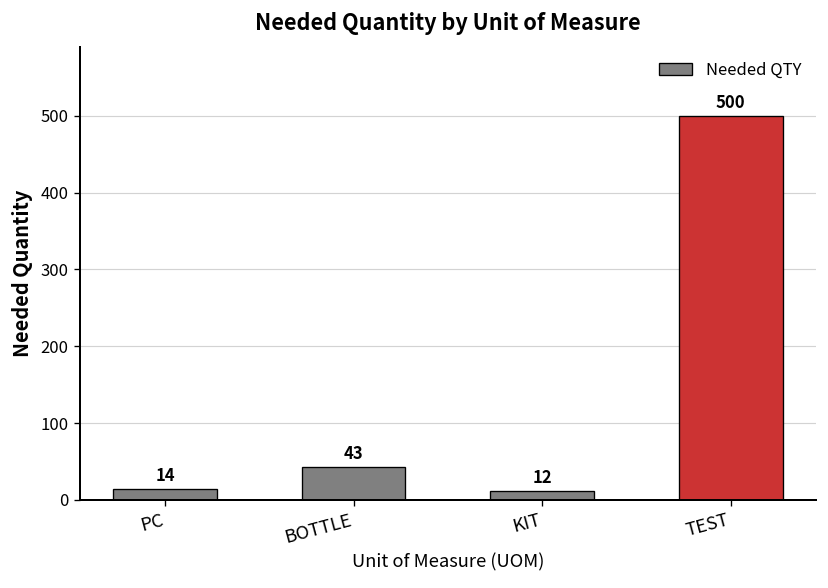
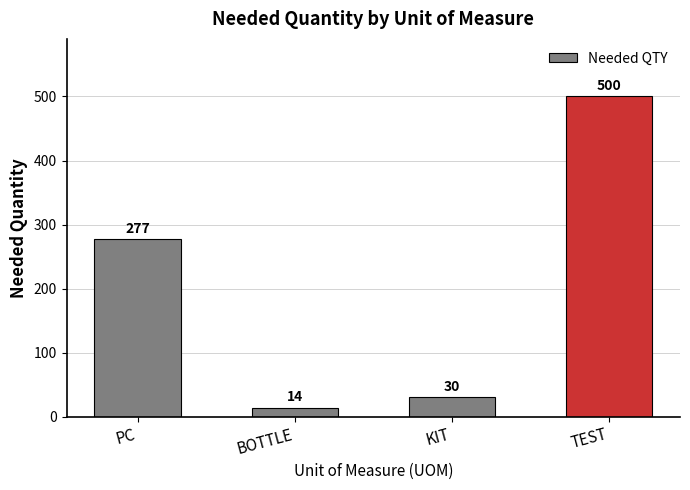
  {
-   "PC": 14,
-   "BOTTLE": 43,
-   "KIT": 12,
+   "PC": 277,
+   "BOTTLE": 14,
+   "KIT": 30,
    "TEST": 500
  }
